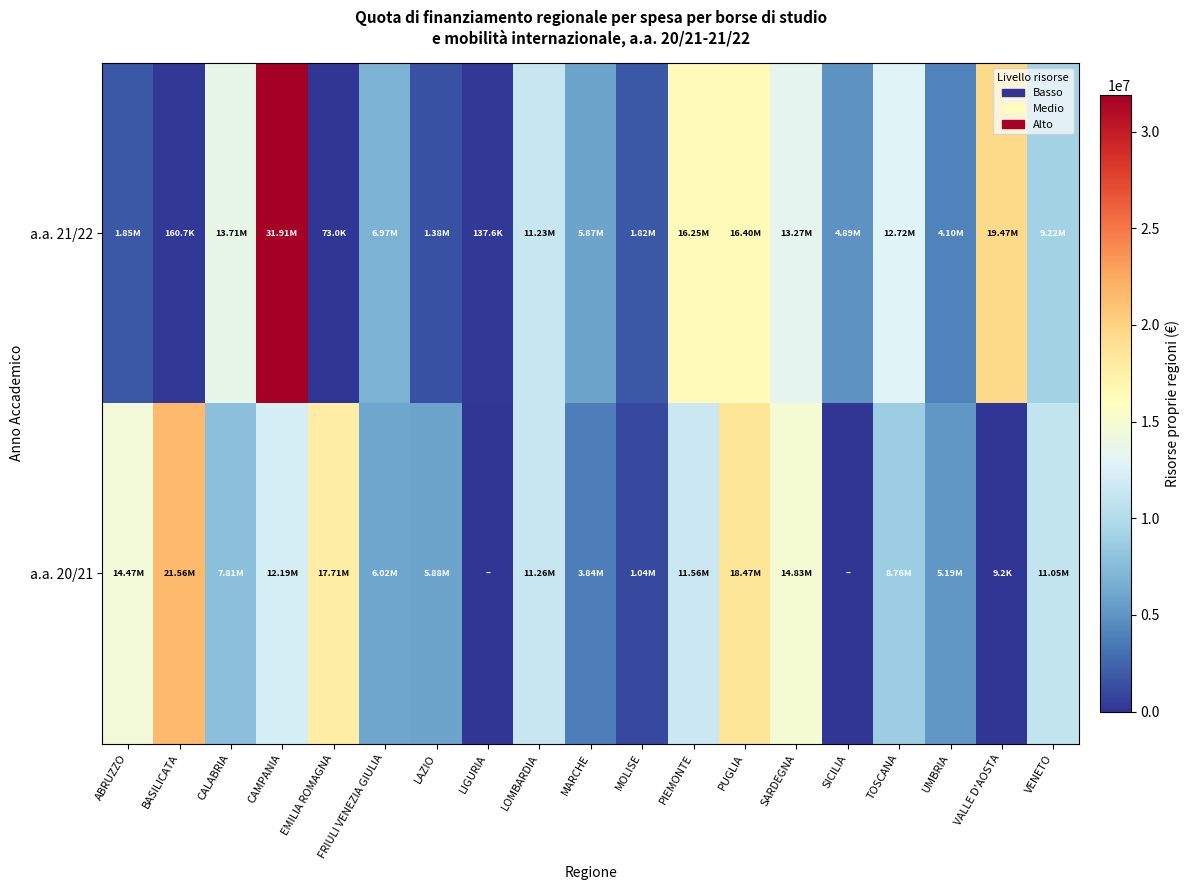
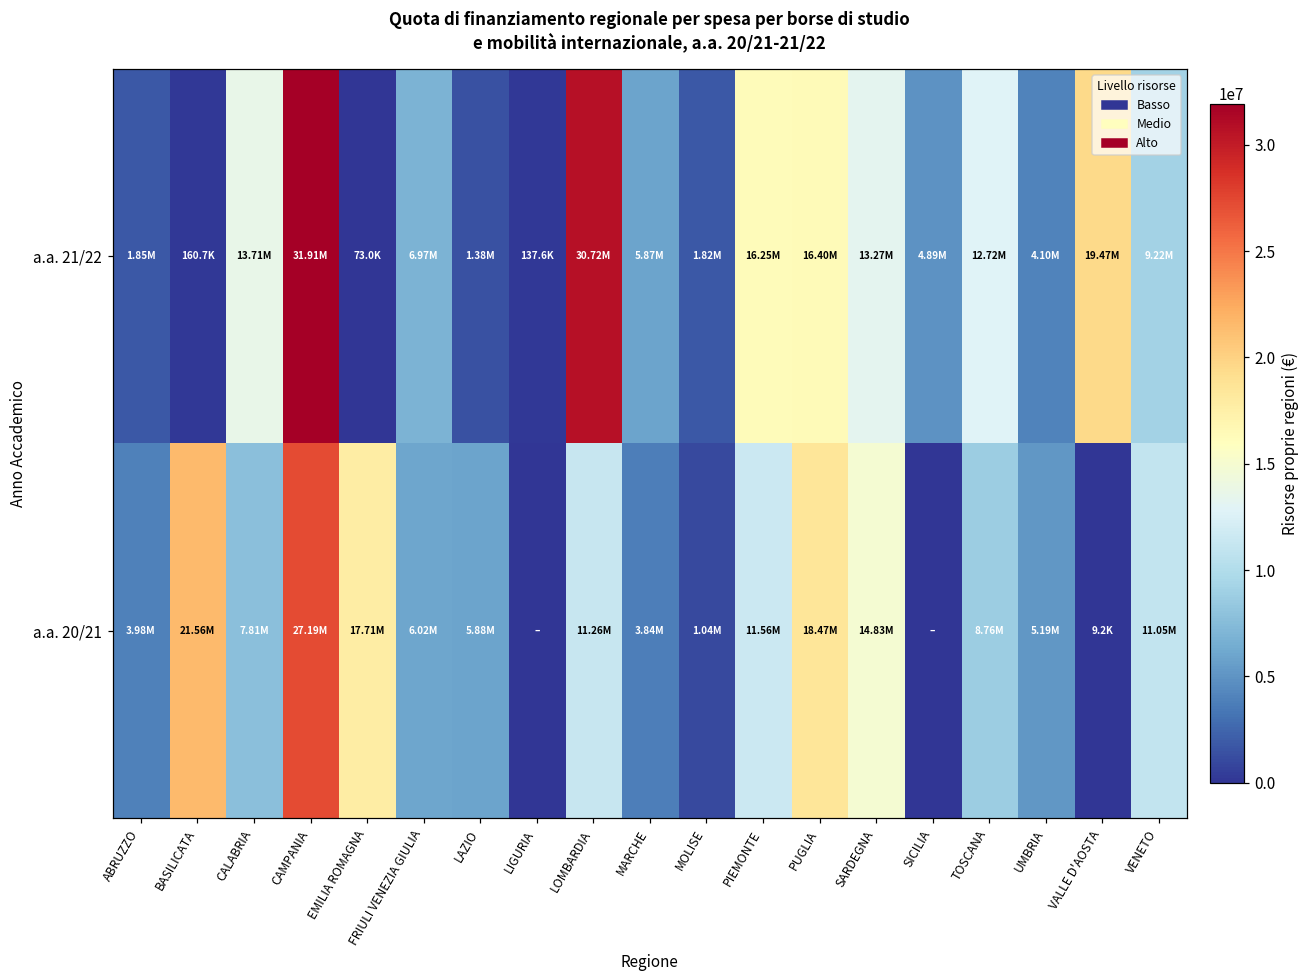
  {
    "a.a. 21/22": {
      "ABRUZZO": "1.85M",
      "BASILICATA": "160.7K",
      "CALABRIA": "13.71M",
      "CAMPANIA": "31.91M",
      "EMILIA ROMAGNA": "73.0K",
      "FRIULI VENEZIA GIULIA": "6.97M",
      "LAZIO": "1.38M",
      "LIGURIA": "137.6K",
-     "LOMBARDIA": "11.23M",
+     "LOMBARDIA": "30.72M",
      "MARCHE": "5.87M",
      "MOLISE": "1.82M",
      "PIEMONTE": "16.25M",
      "PUGLIA": "16.40M",
      "SARDEGNA": "13.27M",
      "SICILIA": "4.89M",
      "TOSCANA": "12.72M",
      "UMBRIA": "4.10M",
      "VALLE D'AOSTA": "19.47M",
      "VENETO": "9.22M"
    },
    "a.a. 20/21": {
-     "ABRUZZO": "14.47M",
+     "ABRUZZO": "3.98M",
      "BASILICATA": "21.56M",
      "CALABRIA": "7.81M",
-     "CAMPANIA": "12.19M",
+     "CAMPANIA": "27.19M",
      "EMILIA ROMAGNA": "17.71M",
      "FRIULI VENEZIA GIULIA": "6.02M",
      "LAZIO": "5.88M",
      "LOMBARDIA": "11.26M",
      "MARCHE": "3.84M",
      "MOLISE": "1.04M",
      "PIEMONTE": "11.56M",
      "PUGLIA": "18.47M",
      "SARDEGNA": "14.83M",
      "TOSCANA": "8.76M",
      "UMBRIA": "5.19M",
      "VALLE D'AOSTA": "9.2K",
      "VENETO": "11.05M"
    }
  }
